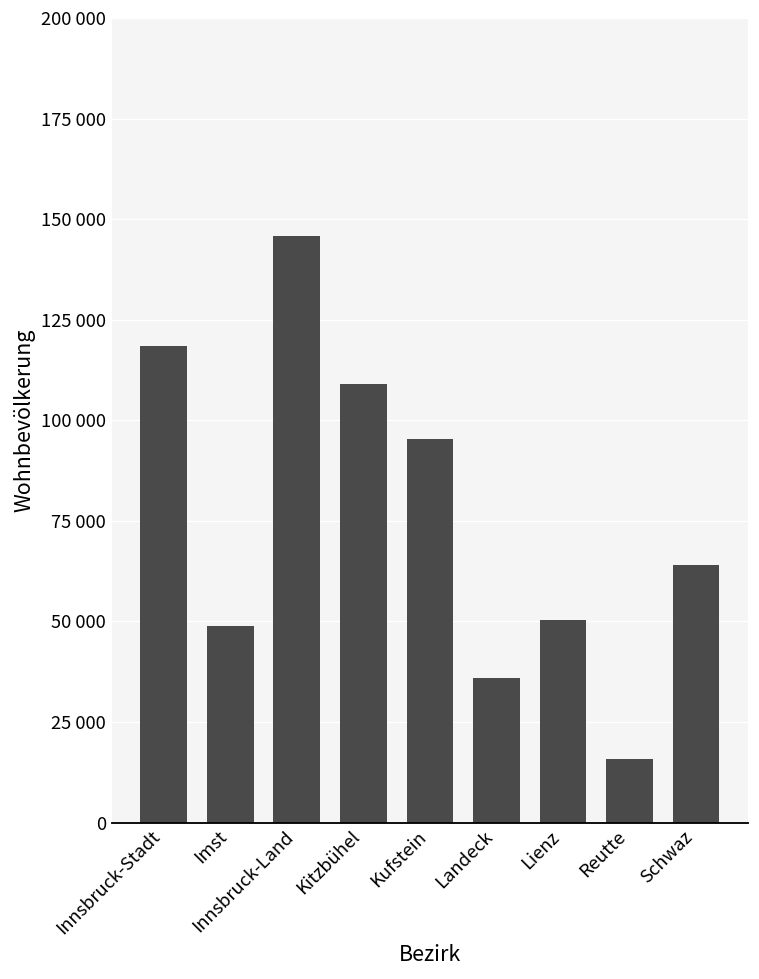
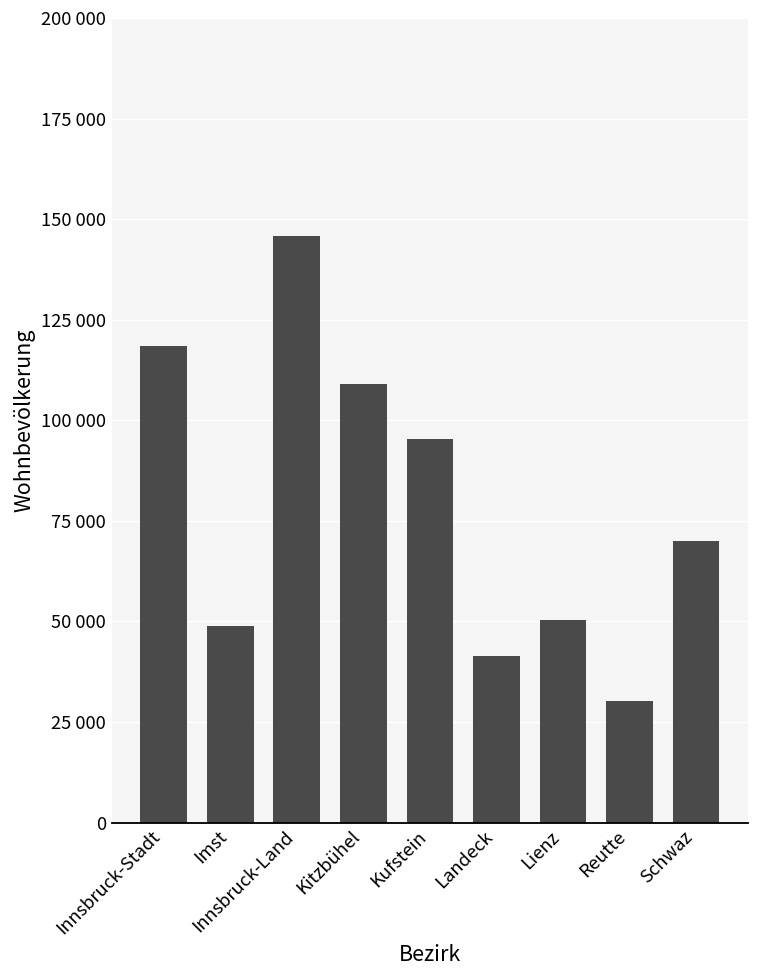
  {
    "Innsbruck-Stadt": 118000,
    "Imst": 49000,
    "Innsbruck-Land": 146000,
    "Kitzbühel": 109000,
    "Kufstein": 95000,
-   "Landeck": 36000,
+   "Landeck": 41000,
    "Lienz": 50000,
-   "Reutte": 16000,
-   "Schwaz": 64000
+   "Reutte": 30000,
+   "Schwaz": 70000
  }
